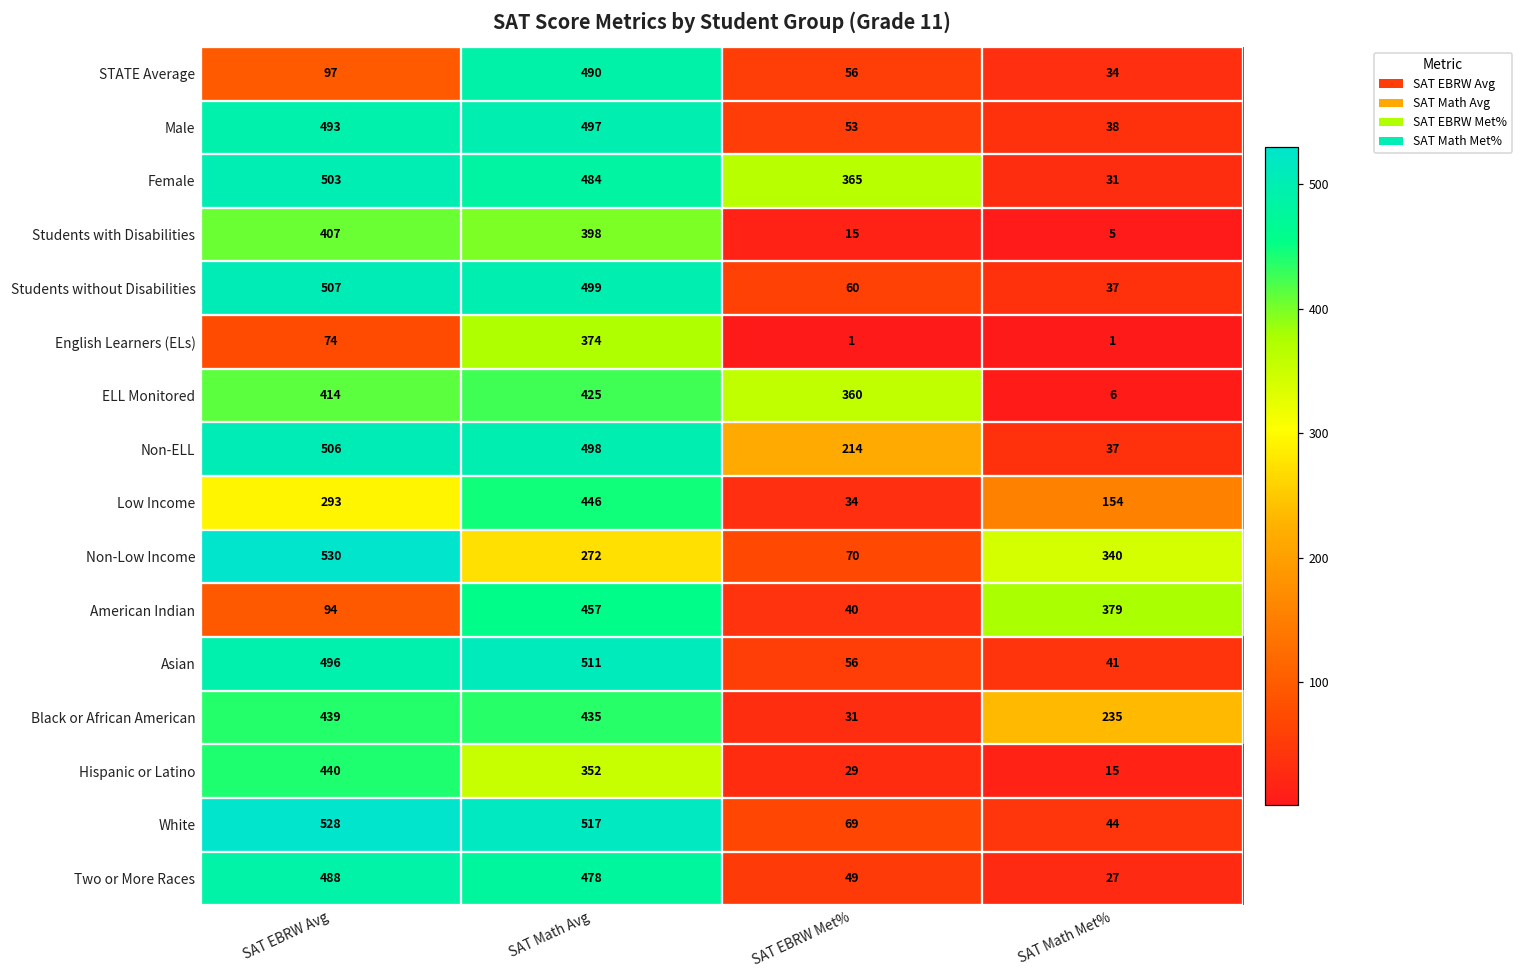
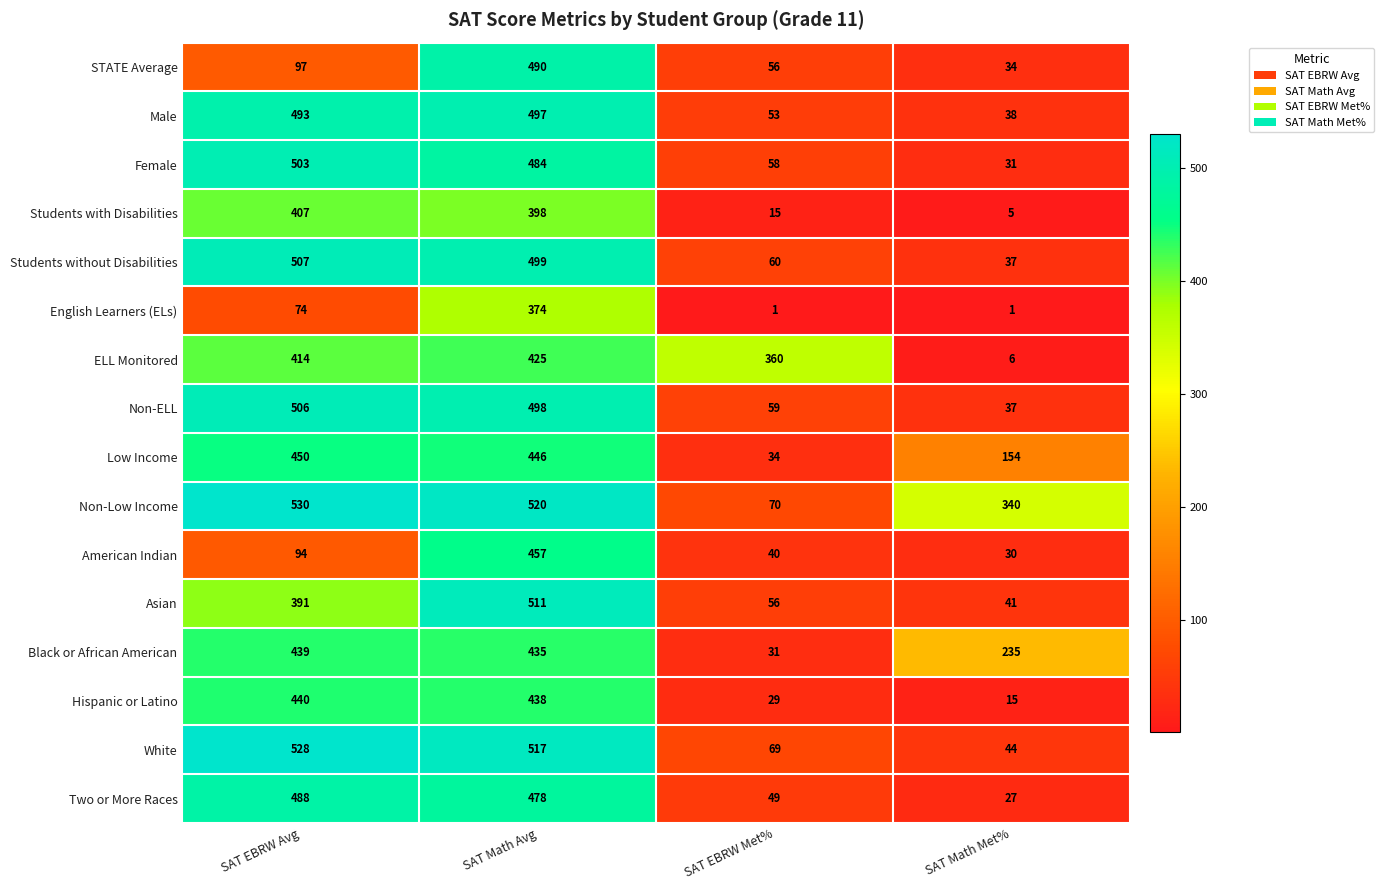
  {
    "STATE Average": {
      "SAT EBRW Avg": 97,
      "SAT Math Avg": 490,
      "SAT EBRW Met%": 56,
      "SAT Math Met%": 34
    },
    "Male": {
      "SAT EBRW Avg": 493,
      "SAT Math Avg": 497,
      "SAT EBRW Met%": 53,
      "SAT Math Met%": 38
    },
    "Female": {
      "SAT EBRW Avg": 503,
      "SAT Math Avg": 484,
-     "SAT EBRW Met%": 365,
+     "SAT EBRW Met%": 58,
      "SAT Math Met%": 31
    },
    "Students with Disabilities": {
      "SAT EBRW Avg": 407,
      "SAT Math Avg": 398,
      "SAT EBRW Met%": 15,
      "SAT Math Met%": 5
    },
    "Students without Disabilities": {
      "SAT EBRW Avg": 507,
      "SAT Math Avg": 499,
      "SAT EBRW Met%": 60,
      "SAT Math Met%": 37
    },
    "English Learners (ELs)": {
      "SAT EBRW Avg": 74,
      "SAT Math Avg": 374,
      "SAT EBRW Met%": 1,
      "SAT Math Met%": 1
    },
    "ELL Monitored": {
      "SAT EBRW Avg": 414,
      "SAT Math Avg": 425,
      "SAT EBRW Met%": 360,
      "SAT Math Met%": 6
    },
    "Non-ELL": {
      "SAT EBRW Avg": 506,
      "SAT Math Avg": 498,
-     "SAT EBRW Met%": 214,
+     "SAT EBRW Met%": 59,
      "SAT Math Met%": 37
    },
    "Low Income": {
-     "SAT EBRW Avg": 293,
+     "SAT EBRW Avg": 450,
      "SAT Math Avg": 446,
      "SAT EBRW Met%": 34,
      "SAT Math Met%": 154
    },
    "Non-Low Income": {
      "SAT EBRW Avg": 530,
-     "SAT Math Avg": 272,
+     "SAT Math Avg": 520,
      "SAT EBRW Met%": 70,
      "SAT Math Met%": 340
    },
    "American Indian": {
      "SAT EBRW Avg": 94,
      "SAT Math Avg": 457,
      "SAT EBRW Met%": 40,
-     "SAT Math Met%": 379
+     "SAT Math Met%": 30
    },
    "Asian": {
-     "SAT EBRW Avg": 496,
+     "SAT EBRW Avg": 391,
      "SAT Math Avg": 511,
      "SAT EBRW Met%": 56,
      "SAT Math Met%": 41
    },
    "Black or African American": {
      "SAT EBRW Avg": 439,
      "SAT Math Avg": 435,
      "SAT EBRW Met%": 31,
      "SAT Math Met%": 235
    },
    "Hispanic or Latino": {
      "SAT EBRW Avg": 440,
-     "SAT Math Avg": 352,
+     "SAT Math Avg": 438,
      "SAT EBRW Met%": 29,
      "SAT Math Met%": 15
    },
    "White": {
      "SAT EBRW Avg": 528,
      "SAT Math Avg": 517,
      "SAT EBRW Met%": 69,
      "SAT Math Met%": 44
    },
    "Two or More Races": {
      "SAT EBRW Avg": 488,
      "SAT Math Avg": 478,
      "SAT EBRW Met%": 49,
      "SAT Math Met%": 27
    }
  }
